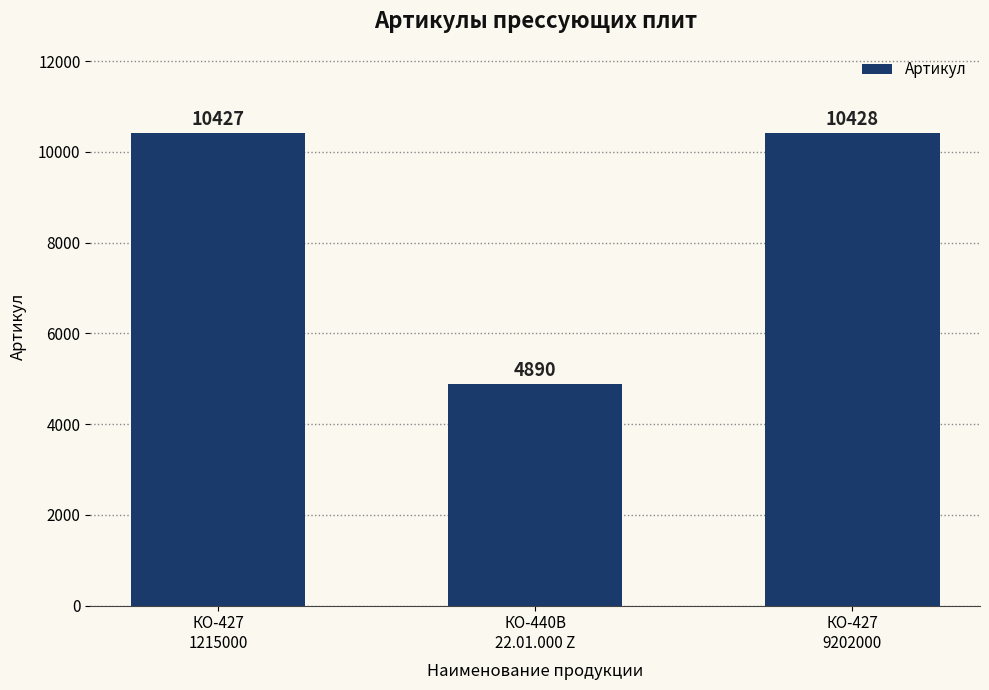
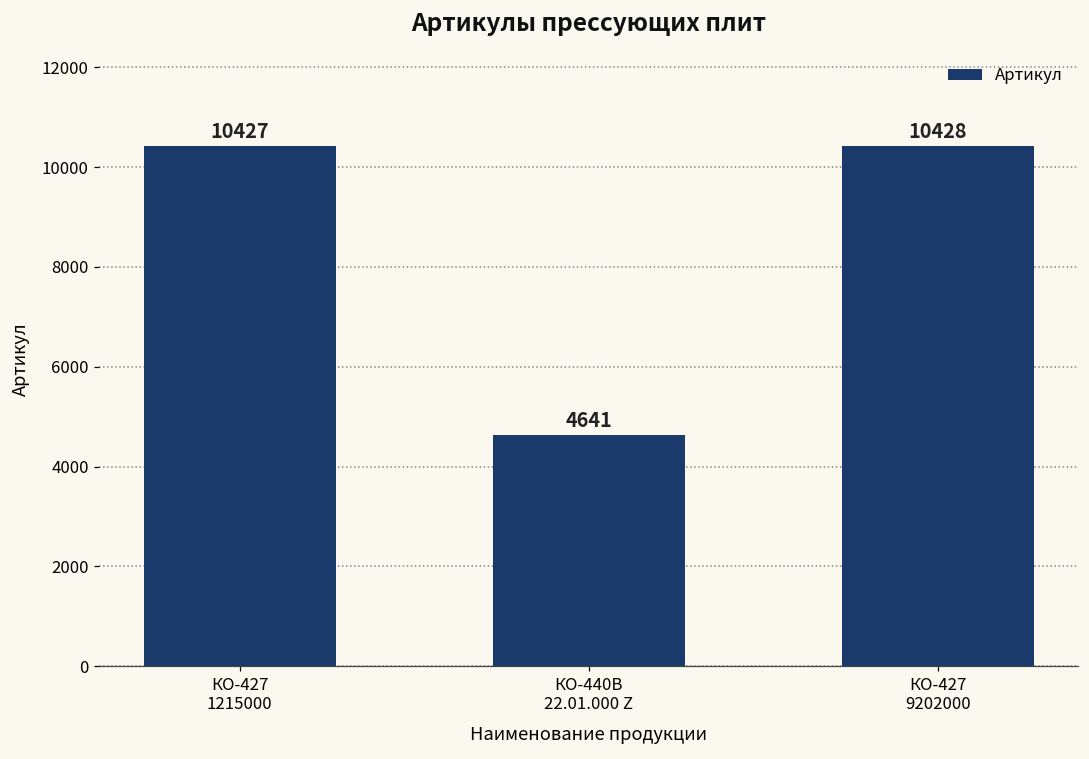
  {
    "КО-427 1215000": 10427,
-   "КО-440В 22.01.000 Z": 4890,
+   "КО-440В 22.01.000 Z": 4641,
    "КО-427 9202000": 10428
  }
